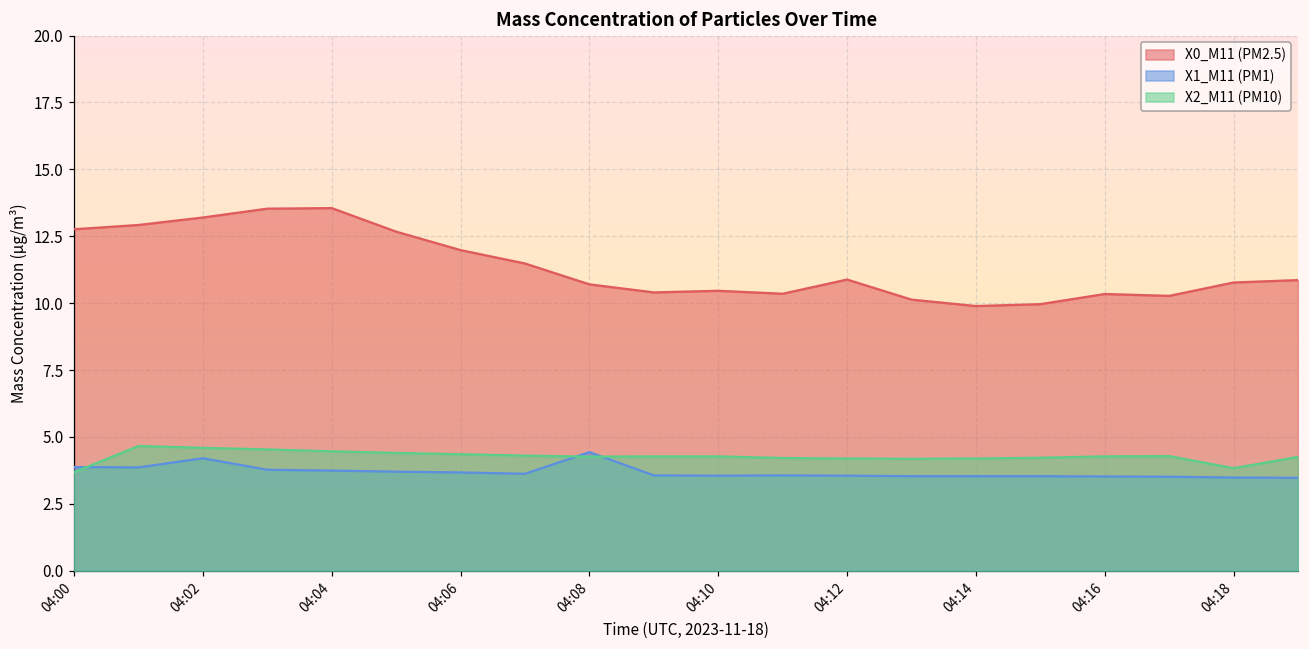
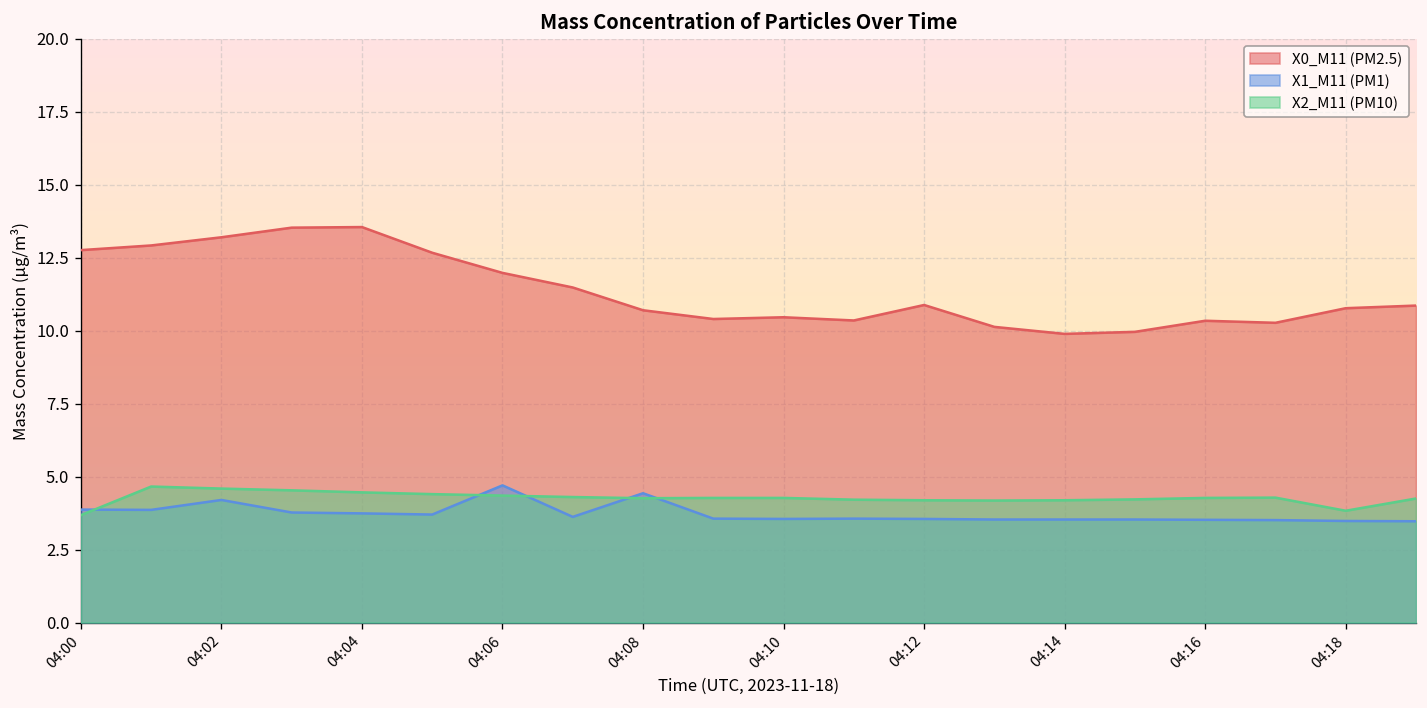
  {
    "X0_M11 (PM2.5)": {
      "04:00": 12.8,
      "04:02": 13.2,
      "04:04": 13.6,
      "04:06": 12.0,
      "04:08": 10.7,
      "04:10": 10.5,
      "04:12": 10.9,
      "04:14": 9.9,
      "04:16": 10.3,
      "04:18": 10.8
    },
    "X1_M11 (PM1)": {
      "04:00": 3.9,
      "04:02": 4.2,
      "04:04": 3.7,
-     "04:06": 3.7,
+     "04:06": 4.7,
      "04:08": 4.4,
      "04:10": 3.6,
      "04:12": 3.6,
      "04:14": 3.5,
      "04:16": 3.5,
      "04:18": 3.5
    },
    "X2_M11 (PM10)": {
      "04:00": 3.7,
      "04:02": 4.6,
      "04:04": 4.5,
      "04:06": 4.4,
      "04:08": 4.3,
      "04:10": 4.3,
      "04:12": 4.2,
      "04:14": 4.2,
      "04:16": 4.3,
      "04:18": 3.8
    }
  }
